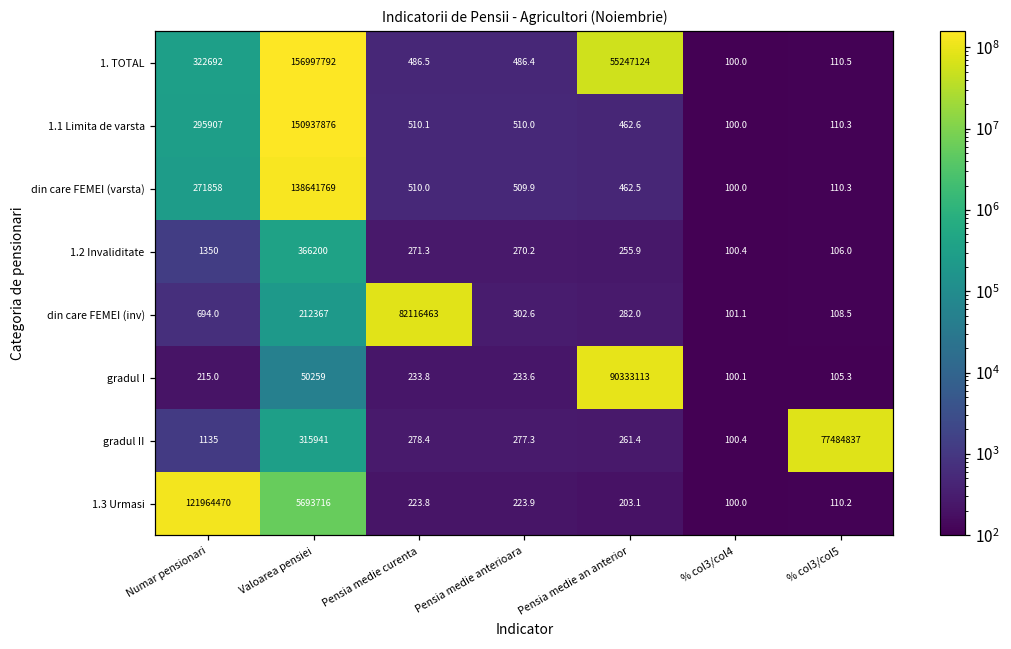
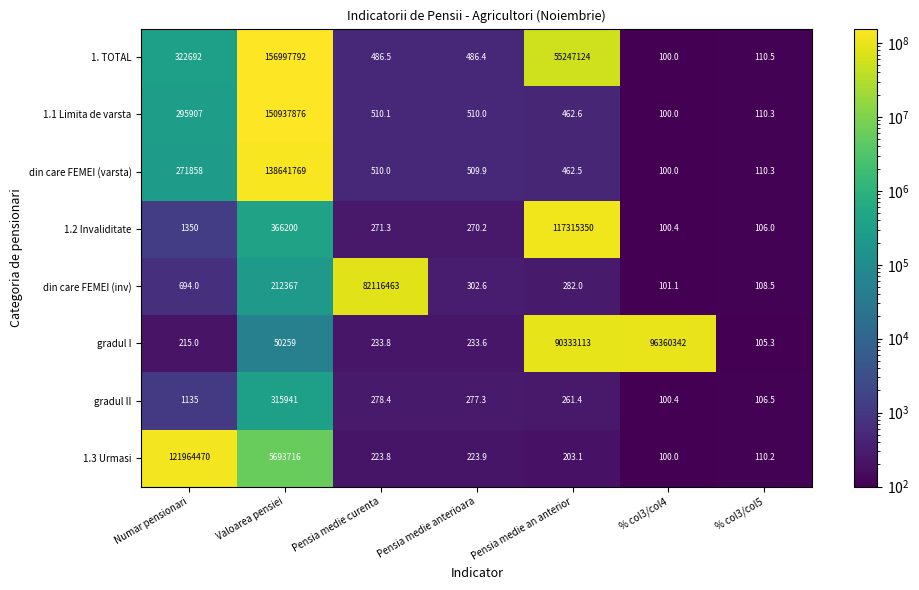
  {
    "1. TOTAL": {
      "Numar pensionari": 322692,
      "Valoarea pensiei": 156997792,
      "Pensia medie curenta": 486.5,
      "Pensia medie anterioara": 486.4,
      "Pensia medie an anterior": 55247124,
      "% col3/col4": 100.0,
      "% col3/col5": 110.5
    },
    "1.1 Limita de varsta": {
      "Numar pensionari": 295907,
      "Valoarea pensiei": 150937876,
      "Pensia medie curenta": 510.1,
      "Pensia medie anterioara": 510.0,
      "Pensia medie an anterior": 462.6,
      "% col3/col4": 100.0,
      "% col3/col5": 110.3
    },
    "din care FEMEI (varsta)": {
      "Numar pensionari": 271858,
      "Valoarea pensiei": 138641769,
      "Pensia medie curenta": 510.0,
      "Pensia medie anterioara": 509.9,
      "Pensia medie an anterior": 462.5,
      "% col3/col4": 100.0,
      "% col3/col5": 110.3
    },
    "1.2 Invaliditate": {
      "Numar pensionari": 1350,
      "Valoarea pensiei": 366200,
      "Pensia medie curenta": 271.3,
      "Pensia medie anterioara": 270.2,
-     "Pensia medie an anterior": 255.9,
+     "Pensia medie an anterior": 117315350,
      "% col3/col4": 100.4,
      "% col3/col5": 106.0
    },
    "din care FEMEI (inv)": {
      "Numar pensionari": 694.0,
      "Valoarea pensiei": 212367,
      "Pensia medie curenta": 82116463,
      "Pensia medie anterioara": 302.6,
      "Pensia medie an anterior": 282.0,
      "% col3/col4": 101.1,
      "% col3/col5": 108.5
    },
    "gradul I": {
      "Numar pensionari": 215.0,
      "Valoarea pensiei": 50259,
      "Pensia medie curenta": 233.8,
      "Pensia medie anterioara": 233.6,
      "Pensia medie an anterior": 90333113,
-     "% col3/col4": 100.1,
+     "% col3/col4": 96360342,
      "% col3/col5": 105.3
    },
    "gradul II": {
      "Numar pensionari": 1135,
      "Valoarea pensiei": 315941,
      "Pensia medie curenta": 278.4,
      "Pensia medie anterioara": 277.3,
      "Pensia medie an anterior": 261.4,
      "% col3/col4": 100.4,
-     "% col3/col5": 77484837
+     "% col3/col5": 106.5
    },
    "1.3 Urmasi": {
      "Numar pensionari": 121964470,
      "Valoarea pensiei": 5693716,
      "Pensia medie curenta": 223.8,
      "Pensia medie anterioara": 223.9,
      "Pensia medie an anterior": 203.1,
      "% col3/col4": 100.0,
      "% col3/col5": 110.2
    }
  }
